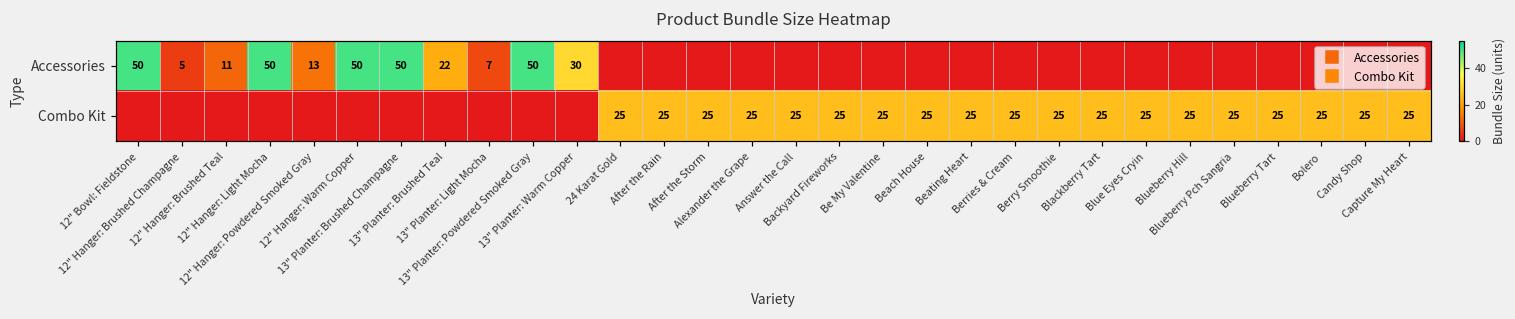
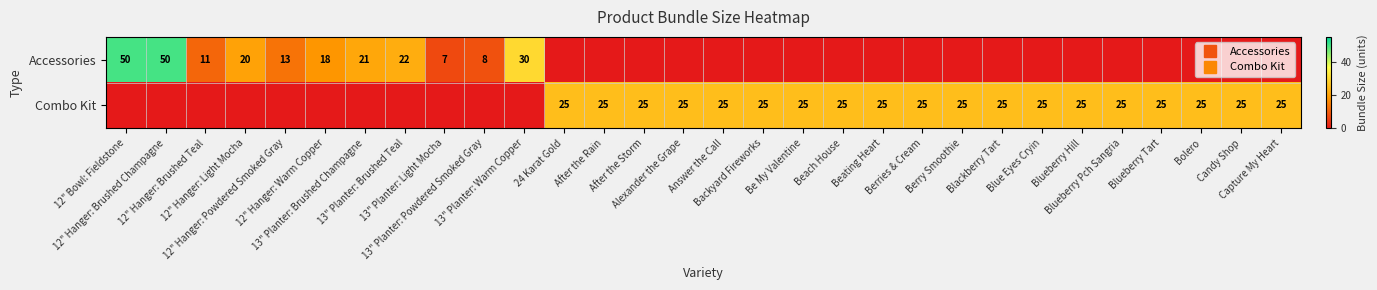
  {
    "Accessories": {
      "12\" Bowl: Fieldstone": 50,
-     "12\" Hanger: Brushed Champagne": 5,
+     "12\" Hanger: Brushed Champagne": 50,
      "12\" Hanger: Brushed Teal": 11,
-     "12\" Hanger: Light Mocha": 50,
+     "12\" Hanger: Light Mocha": 20,
      "12\" Hanger: Powdered Smoked Gray": 13,
-     "12\" Hanger: Warm Copper": 50,
-     "13\" Planter: Brushed Champagne": 50,
+     "12\" Hanger: Warm Copper": 18,
+     "13\" Planter: Brushed Champagne": 21,
      "13\" Planter: Brushed Teal": 22,
      "13\" Planter: Light Mocha": 7,
-     "13\" Planter: Powdered Smoked Gray": 50,
+     "13\" Planter: Powdered Smoked Gray": 8,
      "13\" Planter: Warm Copper": 30
    },
    "Combo Kit": {
      "24 Karat Gold": 25,
      "After the Rain": 25,
      "After the Storm": 25,
      "Alexander the Grape": 25,
      "Answer the Call": 25,
      "Backyard Fireworks": 25,
      "Be My Valentine": 25,
      "Beach House": 25,
      "Beating Heart": 25,
      "Berries & Cream": 25,
      "Berry Smoothie": 25,
      "Blackberry Tart": 25,
      "Blue Eyes Cryin": 25,
      "Blueberry Hill": 25,
      "Blueberry Pch Sangria": 25,
      "Blueberry Tart": 25,
      "Bolero": 25,
      "Candy Shop": 25,
      "Capture My Heart": 25
    }
  }
